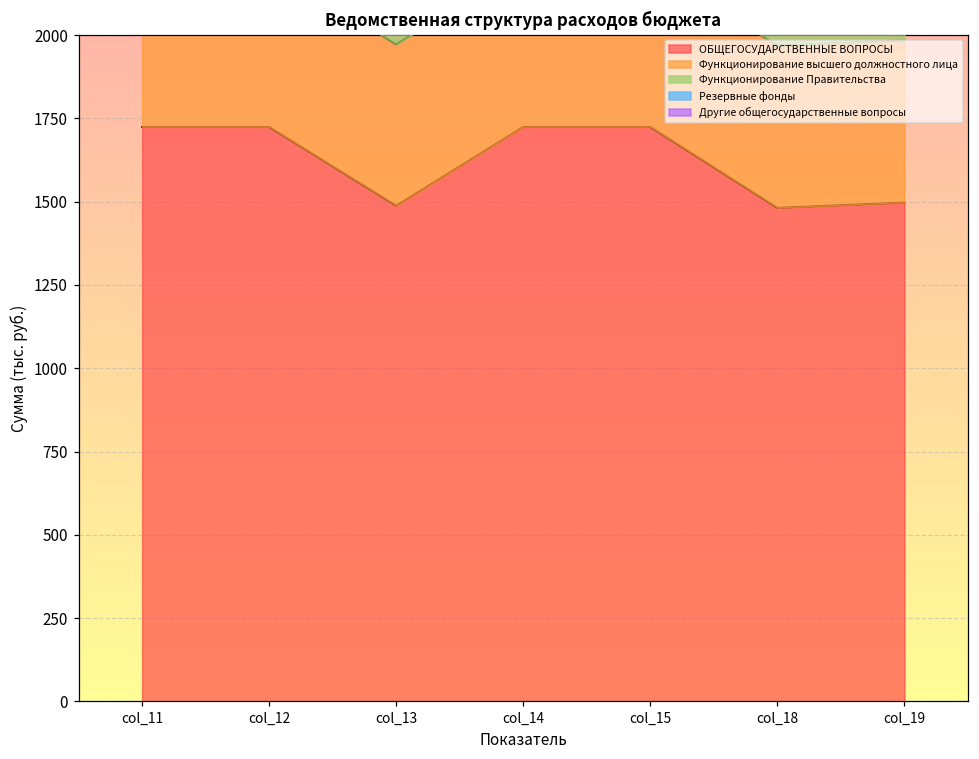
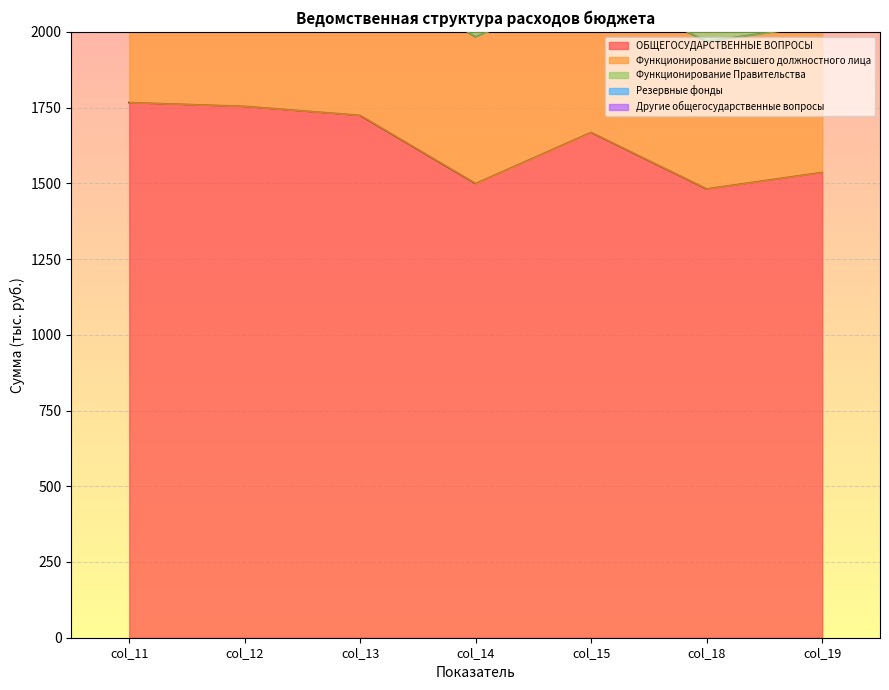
  {
    "ОБЩЕГОСУДАРСТВЕННЫЕ ВОПРОСЫ": {
-     "col_11": 1720,
-     "col_12": 1720,
-     "col_13": 1490,
-     "col_14": 1720,
-     "col_15": 1720,
+     "col_11": 1770,
+     "col_12": 1750,
+     "col_13": 1720,
+     "col_14": 1500,
+     "col_15": 1670,
      "col_18": 1480,
-     "col_19": 1500
+     "col_19": 1540
    }
  }
